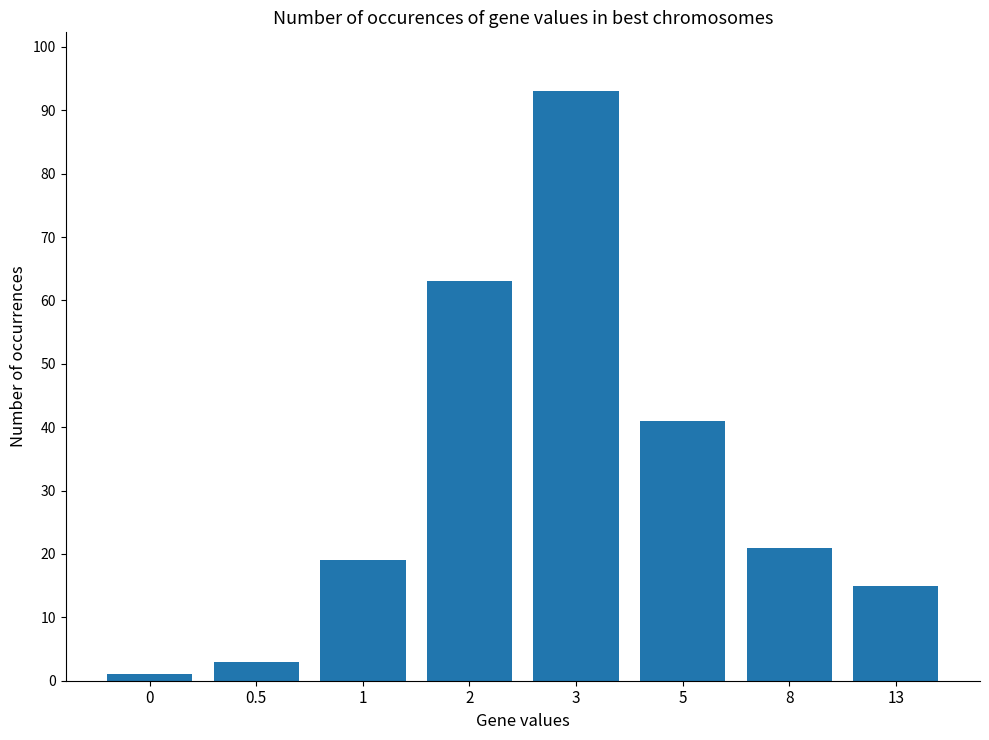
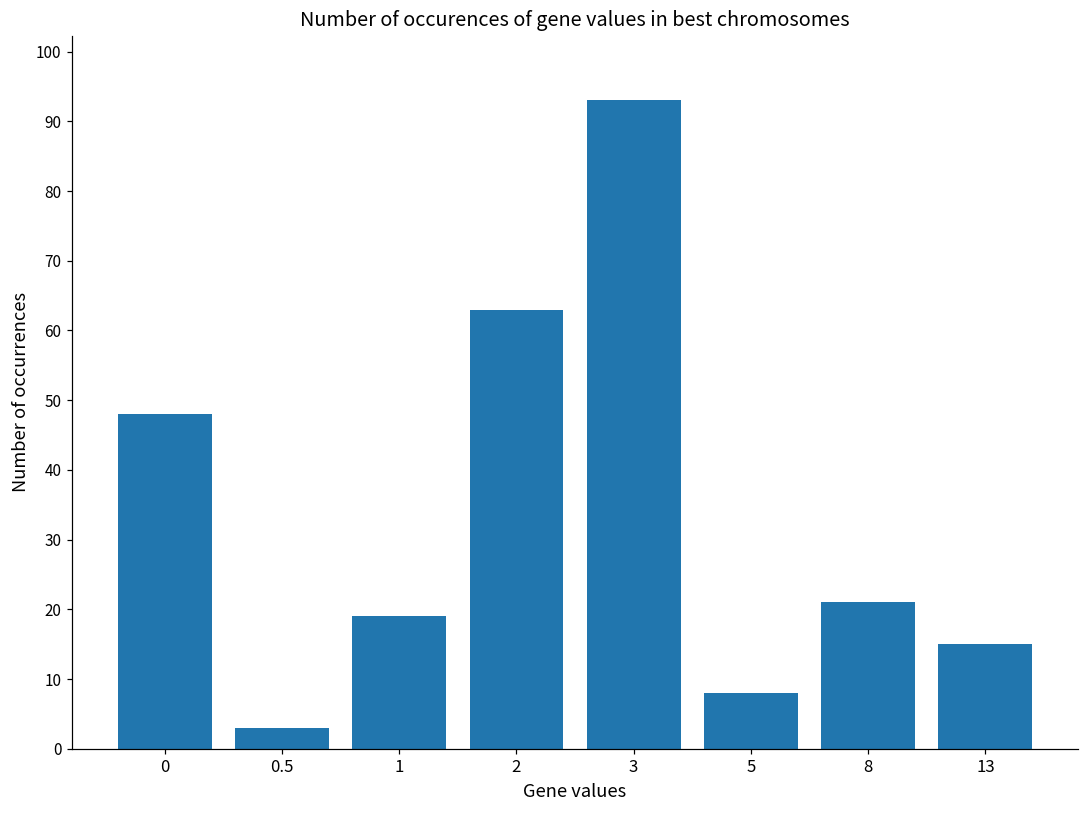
  {
-   "0": 1,
+   "0": 48,
    "0.5": 3,
    "1": 19,
    "2": 63,
    "3": 93,
-   "5": 41,
+   "5": 8,
    "8": 21,
    "13": 15
  }
